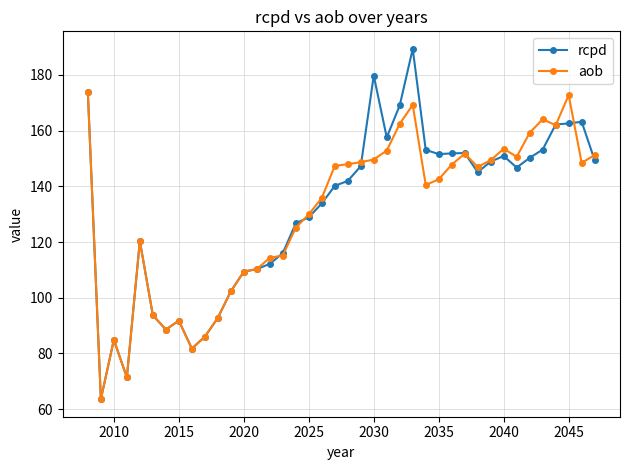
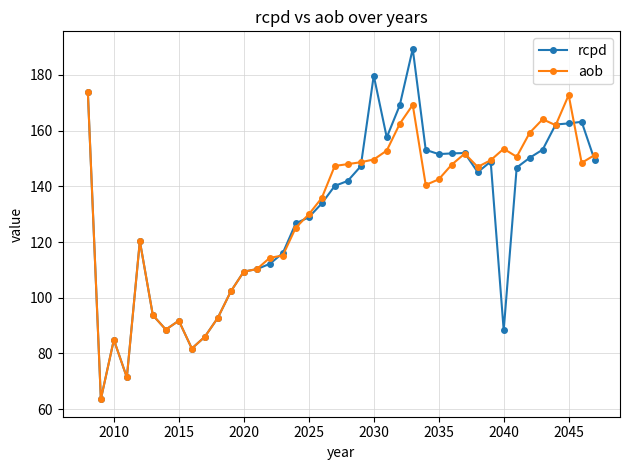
  {
    "rcpd": {
      "2025": 129,
      "2030": 180,
      "2035": 152,
-     "2040": 151,
+     "2040": 88,
      "2045": 163
    },
    "aob": {
      "2025": 130,
      "2030": 150,
      "2035": 142,
      "2040": 153,
      "2045": 173
    }
  }
